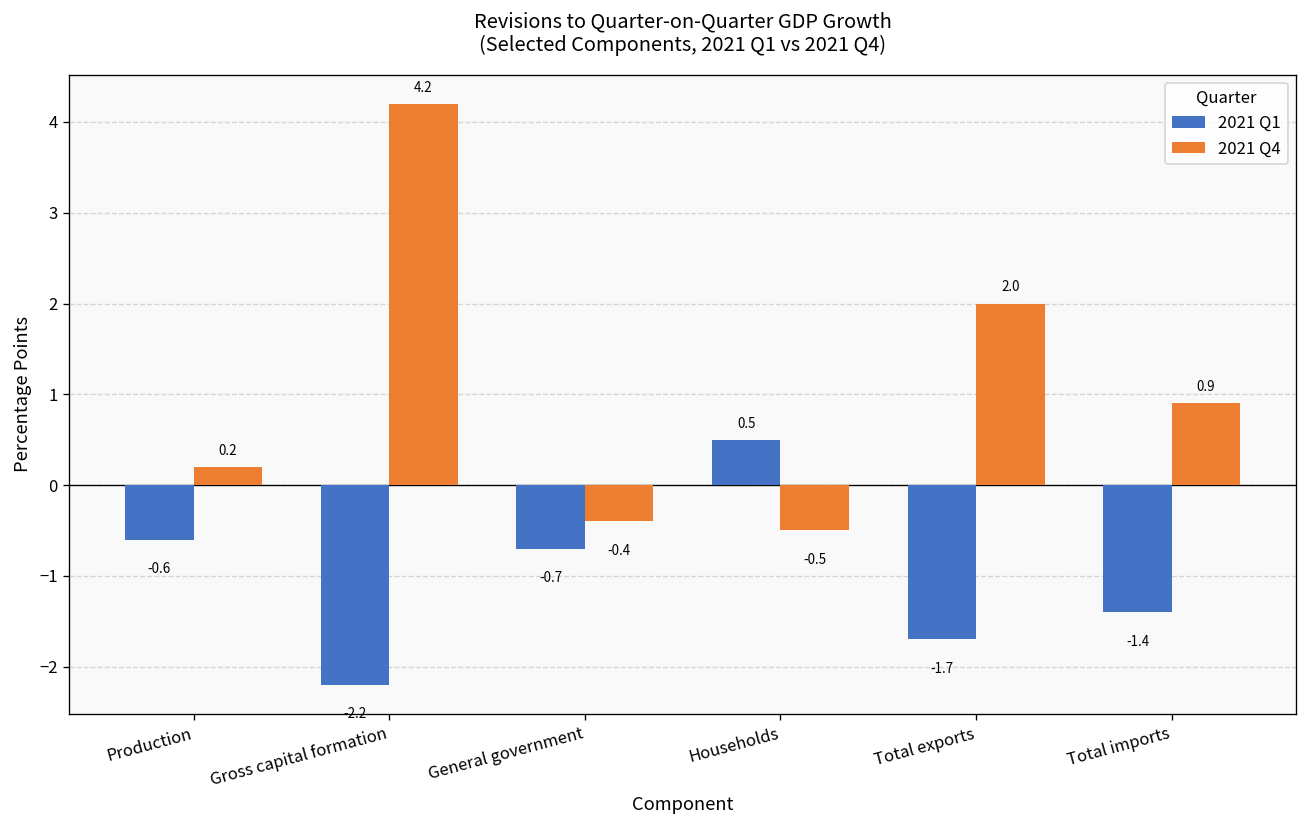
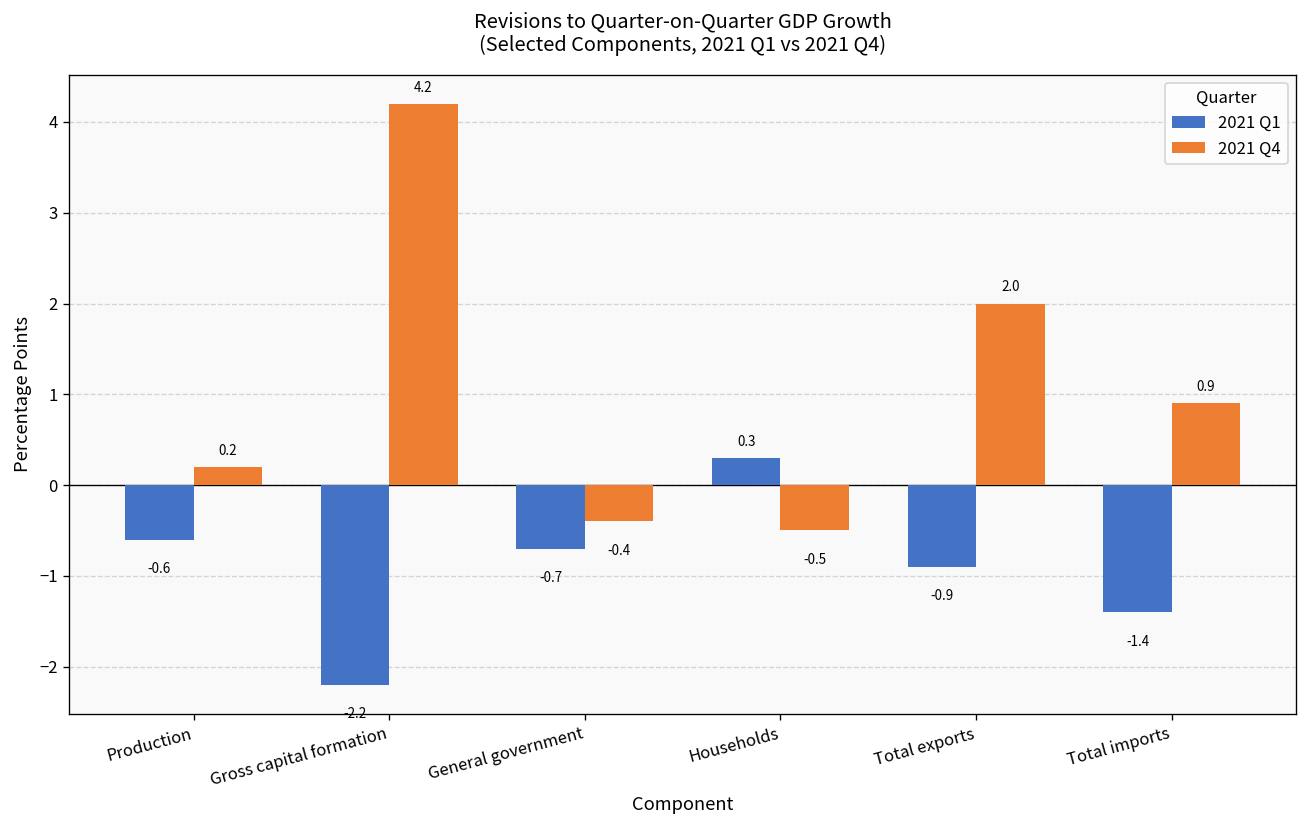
  {
    "2021 Q1": {
      "Production": -0.6,
      "Gross capital formation": -2.2,
      "General government": -0.7,
-     "Households": 0.5,
-     "Total exports": -1.7,
+     "Households": 0.3,
+     "Total exports": -0.9,
      "Total imports": -1.4
    },
    "2021 Q4": {
      "Production": 0.2,
      "Gross capital formation": 4.2,
      "General government": -0.4,
      "Households": -0.5,
      "Total exports": 2.0,
      "Total imports": 0.9
    }
  }
